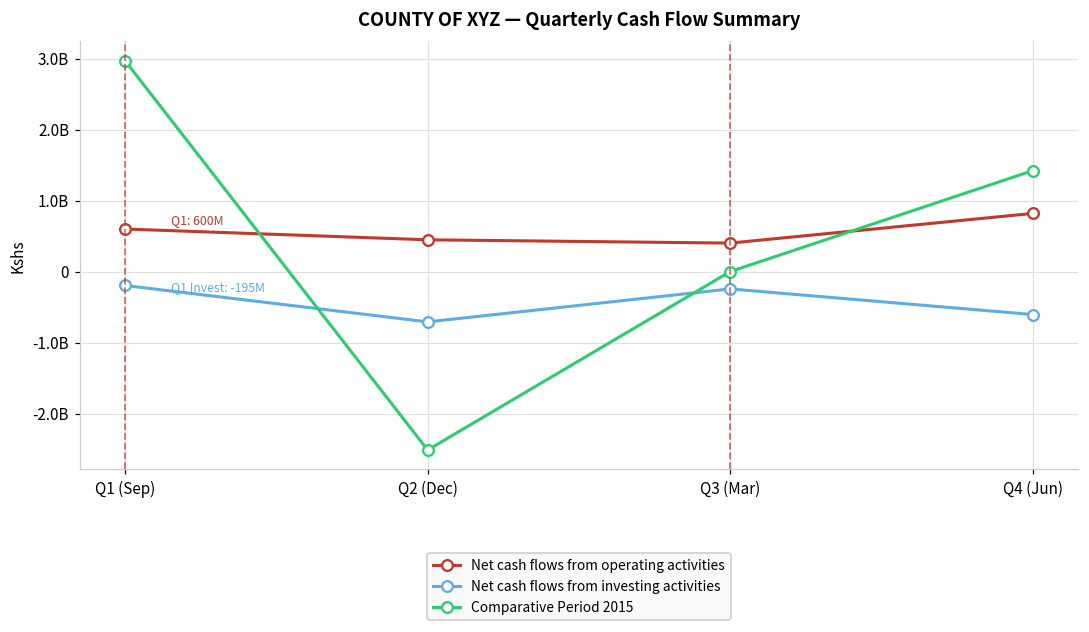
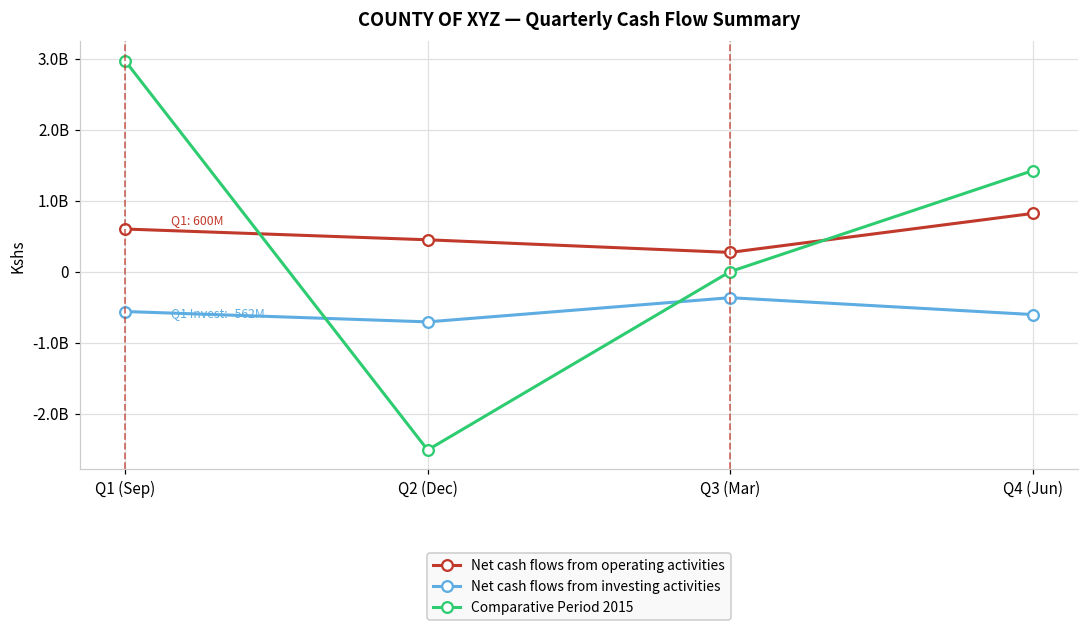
  {
    "Net cash flows from operating activities": {
      "Q1 (Sep)": "600000000",
      "Q2 (Dec)": "400000000",
-     "Q3 (Mar)": "400000000",
+     "Q3 (Mar)": "300000000",
      "Q4 (Jun)": "800000000"
    },
    "Net cash flows from investing activities": {
-     "Q1 (Sep)": "-195M",
-     "Q3 (Mar)": "-200000000"
+     "Q1 (Sep)": "-562M",
+     "Q3 (Mar)": "-400000000"
    },
    "Comparative Period 2015": {
      "Q1 (Sep)": "3000000000",
      "Q2 (Dec)": "-2500000000",
      "Q3 (Mar)": "0",
      "Q4 (Jun)": "1400000000"
    }
  }
